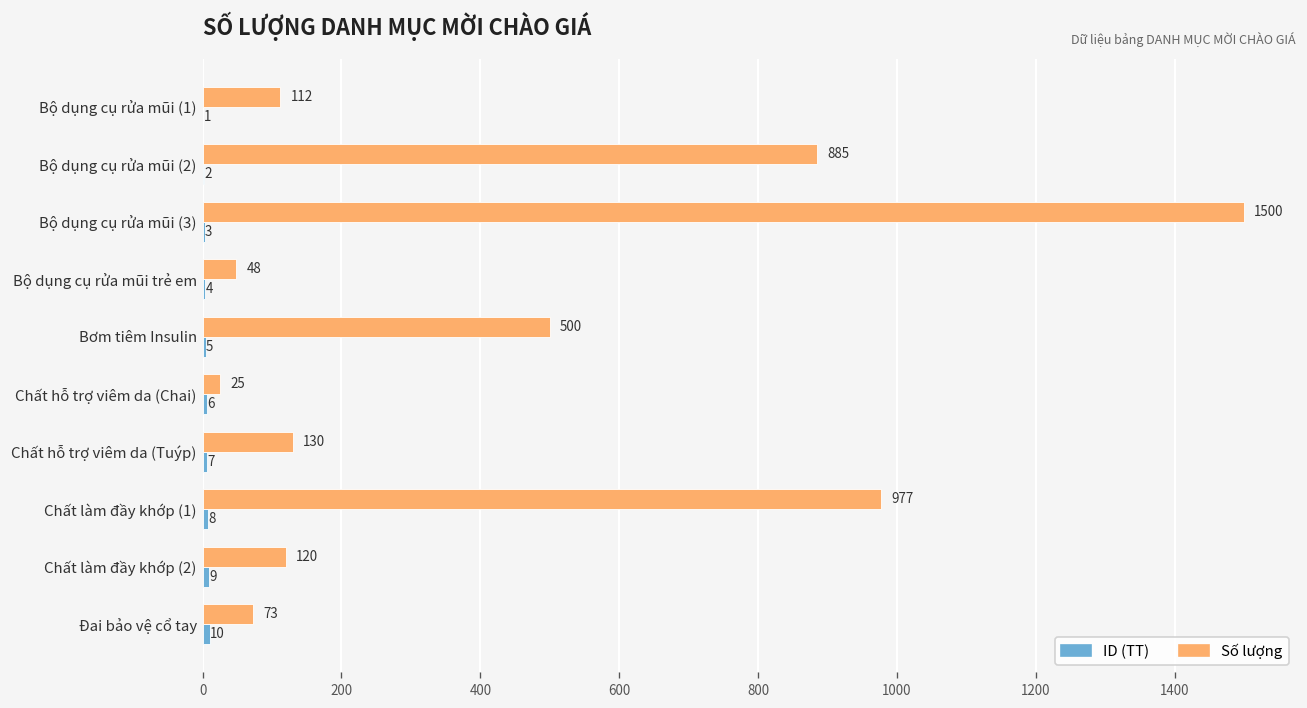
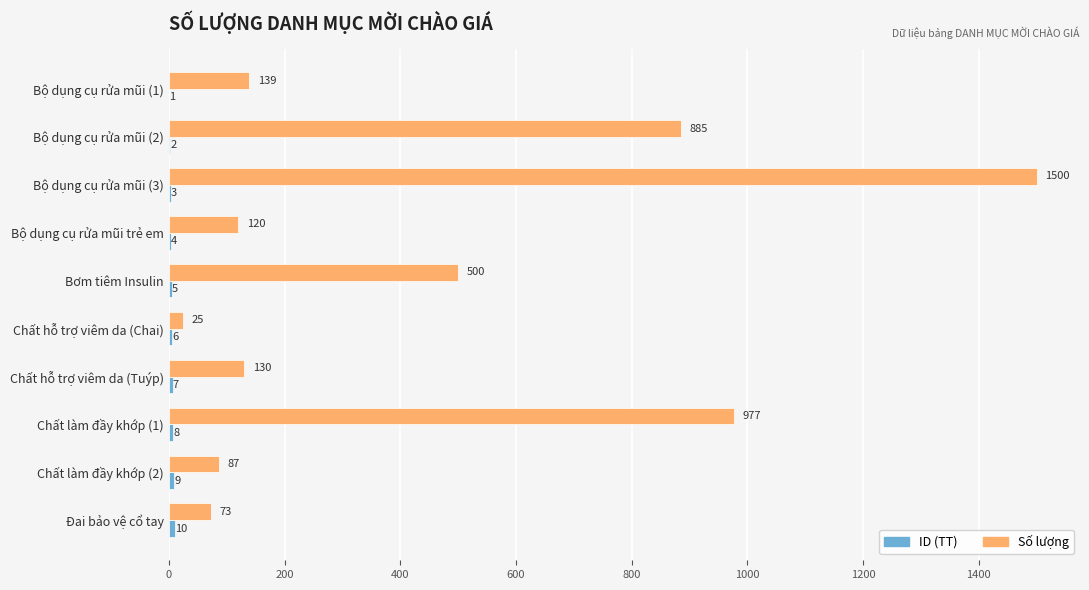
  {
    "Số lượng": {
-     "Bộ dụng cụ rửa mũi (1)": 112,
+     "Bộ dụng cụ rửa mũi (1)": 139,
      "Bộ dụng cụ rửa mũi (2)": 885,
      "Bộ dụng cụ rửa mũi (3)": 1500,
-     "Bộ dụng cụ rửa mũi trẻ em": 48,
+     "Bộ dụng cụ rửa mũi trẻ em": 120,
      "Bơm tiêm Insulin": 500,
      "Chất hỗ trợ viêm da (Chai)": 25,
      "Chất hỗ trợ viêm da (Tuýp)": 130,
      "Chất làm đầy khớp (1)": 977,
-     "Chất làm đầy khớp (2)": 120,
+     "Chất làm đầy khớp (2)": 87,
      "Đai bảo vệ cổ tay": 73
    }
  }
